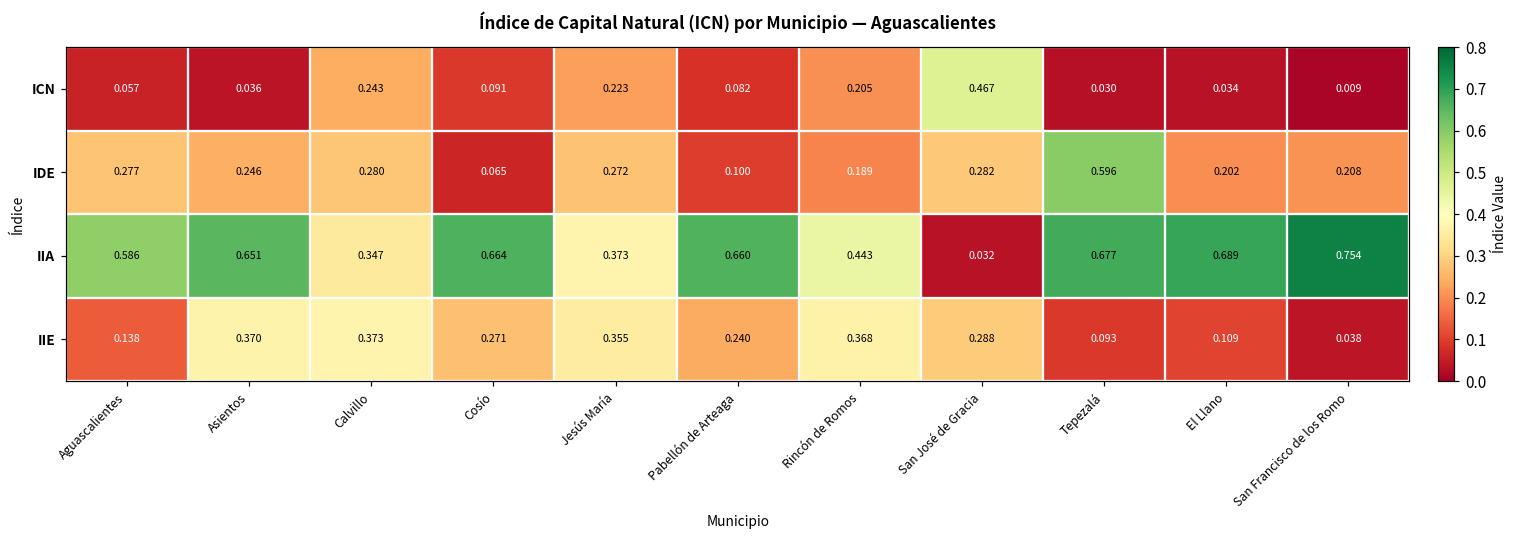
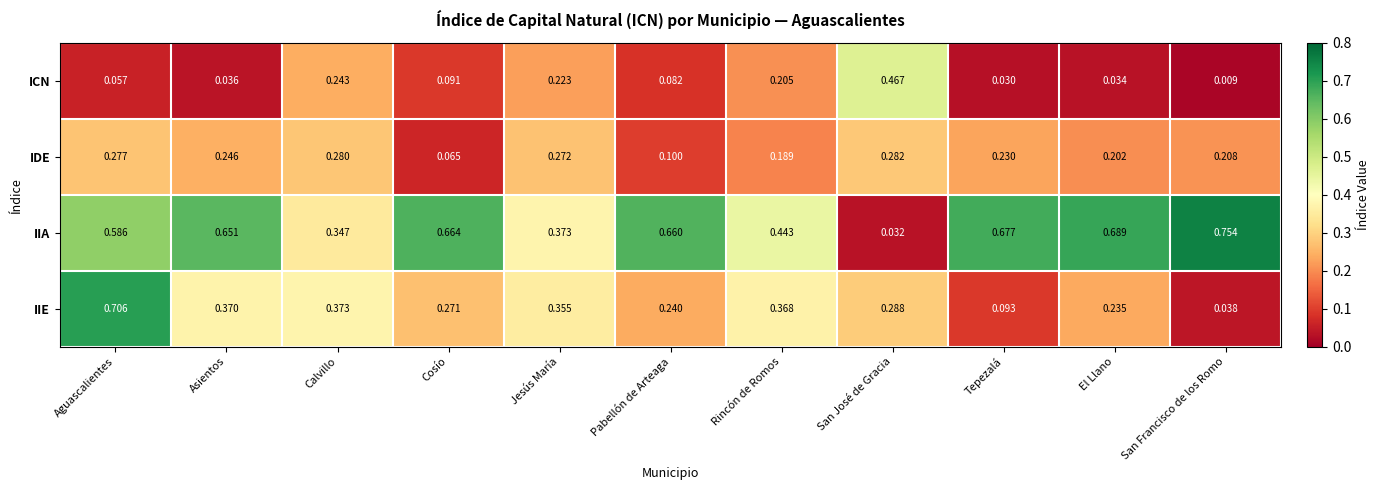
  {
    "ICN": {
      "Aguascalientes": 0.057,
      "Asientos": 0.036,
      "Calvillo": 0.243,
      "Cosío": 0.091,
      "Jesús María": 0.223,
      "Pabellón de Arteaga": 0.082,
      "Rincón de Romos": 0.205,
      "San José de Gracia": 0.467,
      "Tepezalá": 0.030,
      "El Llano": 0.034,
      "San Francisco de los Romo": 0.009
    },
    "IDE": {
      "Aguascalientes": 0.277,
      "Asientos": 0.246,
      "Calvillo": 0.280,
      "Cosío": 0.065,
      "Jesús María": 0.272,
      "Pabellón de Arteaga": 0.100,
      "Rincón de Romos": 0.189,
      "San José de Gracia": 0.282,
-     "Tepezalá": 0.596,
+     "Tepezalá": 0.230,
      "El Llano": 0.202,
      "San Francisco de los Romo": 0.208
    },
    "IIA": {
      "Aguascalientes": 0.586,
      "Asientos": 0.651,
      "Calvillo": 0.347,
      "Cosío": 0.664,
      "Jesús María": 0.373,
      "Pabellón de Arteaga": 0.660,
      "Rincón de Romos": 0.443,
      "San José de Gracia": 0.032,
      "Tepezalá": 0.677,
      "El Llano": 0.689,
      "San Francisco de los Romo": 0.754
    },
    "IIE": {
-     "Aguascalientes": 0.138,
+     "Aguascalientes": 0.706,
      "Asientos": 0.370,
      "Calvillo": 0.373,
      "Cosío": 0.271,
      "Jesús María": 0.355,
      "Pabellón de Arteaga": 0.240,
      "Rincón de Romos": 0.368,
      "San José de Gracia": 0.288,
      "Tepezalá": 0.093,
-     "El Llano": 0.109,
+     "El Llano": 0.235,
      "San Francisco de los Romo": 0.038
    }
  }
